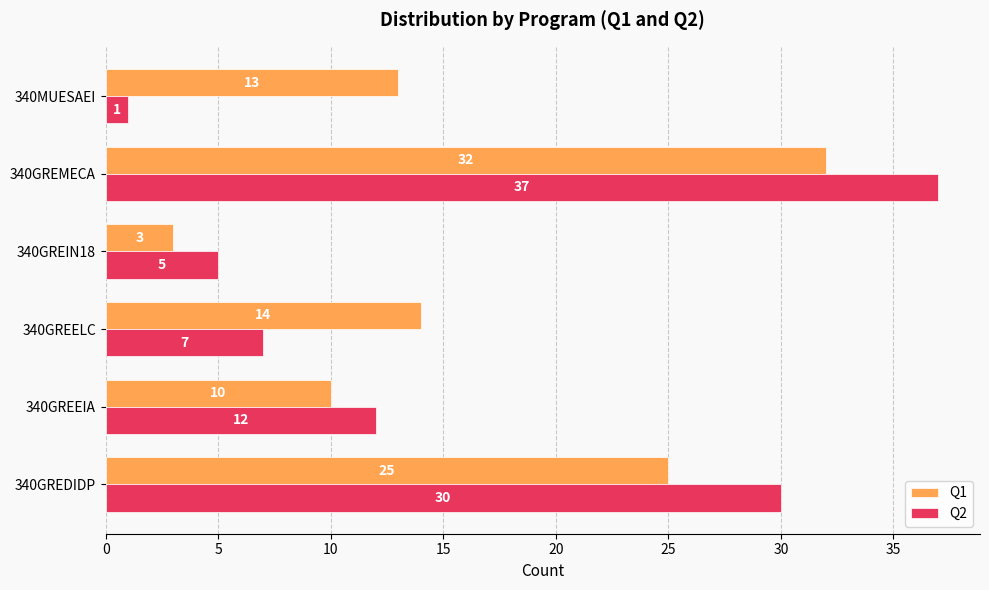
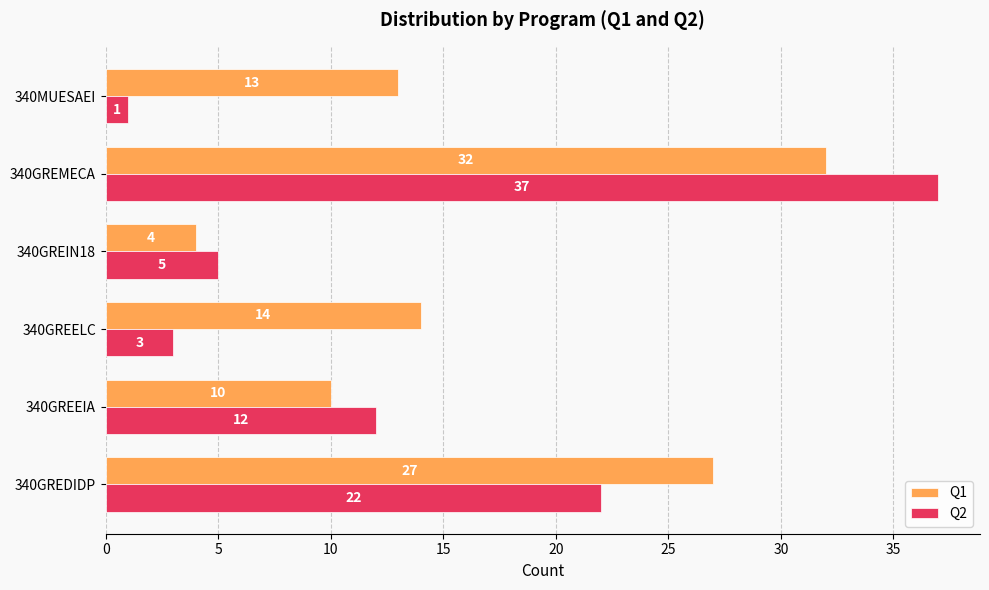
  {
    "Q1": {
      "340MUESAEI": 13,
      "340GREMECA": 32,
-     "340GREIN18": 3,
+     "340GREIN18": 4,
      "340GREELC": 14,
      "340GREEIA": 10,
-     "340GREDIDP": 25
+     "340GREDIDP": 27
    },
    "Q2": {
      "340MUESAEI": 1,
      "340GREMECA": 37,
      "340GREIN18": 5,
-     "340GREELC": 7,
+     "340GREELC": 3,
      "340GREEIA": 12,
-     "340GREDIDP": 30
+     "340GREDIDP": 22
    }
  }
